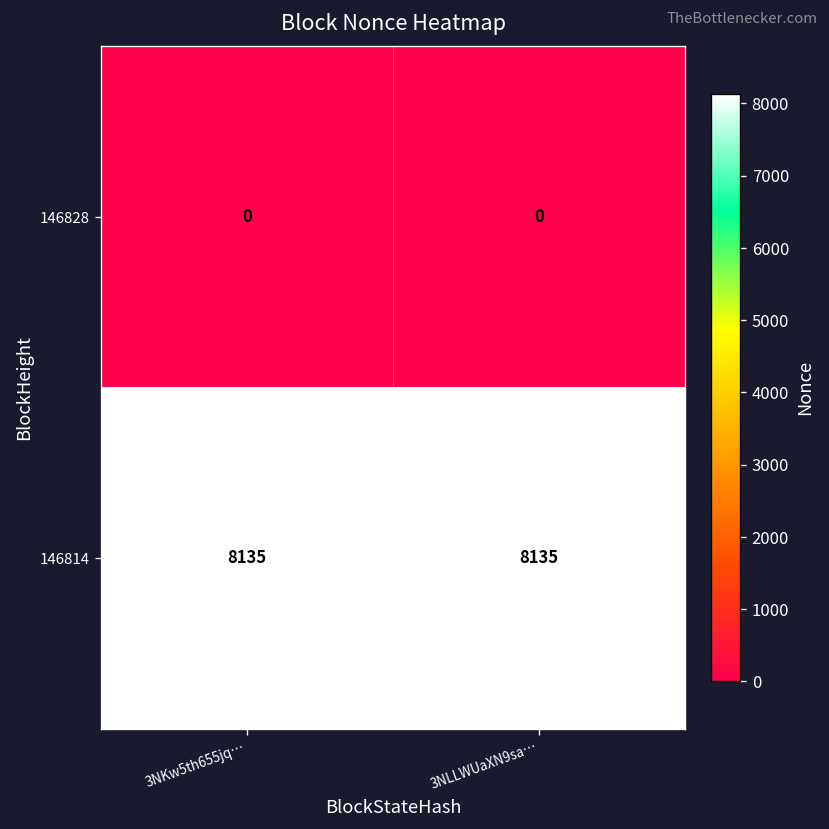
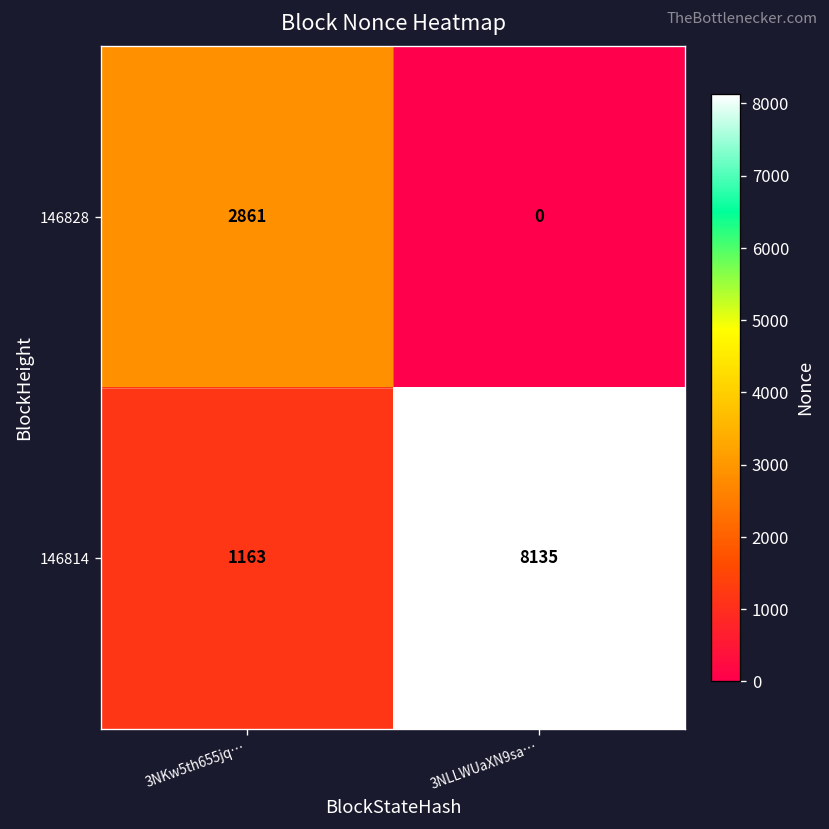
  {
    "146828": {
-     "3NKw5th655jq…": 0,
+     "3NKw5th655jq…": 2861,
      "3NLLWUaXN9sa…": 0
    },
    "146814": {
-     "3NKw5th655jq…": 8135,
+     "3NKw5th655jq…": 1163,
      "3NLLWUaXN9sa…": 8135
    }
  }
